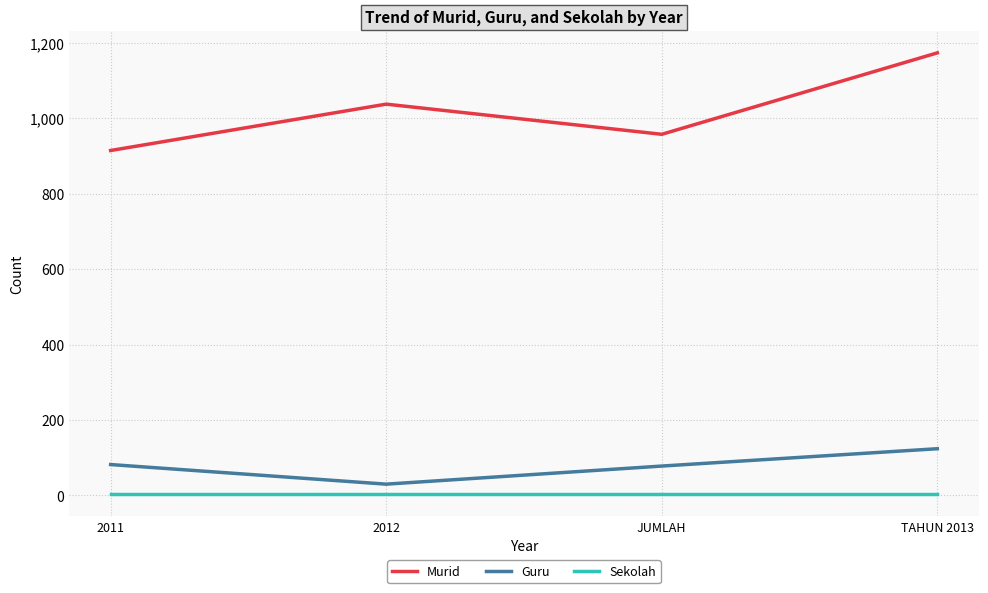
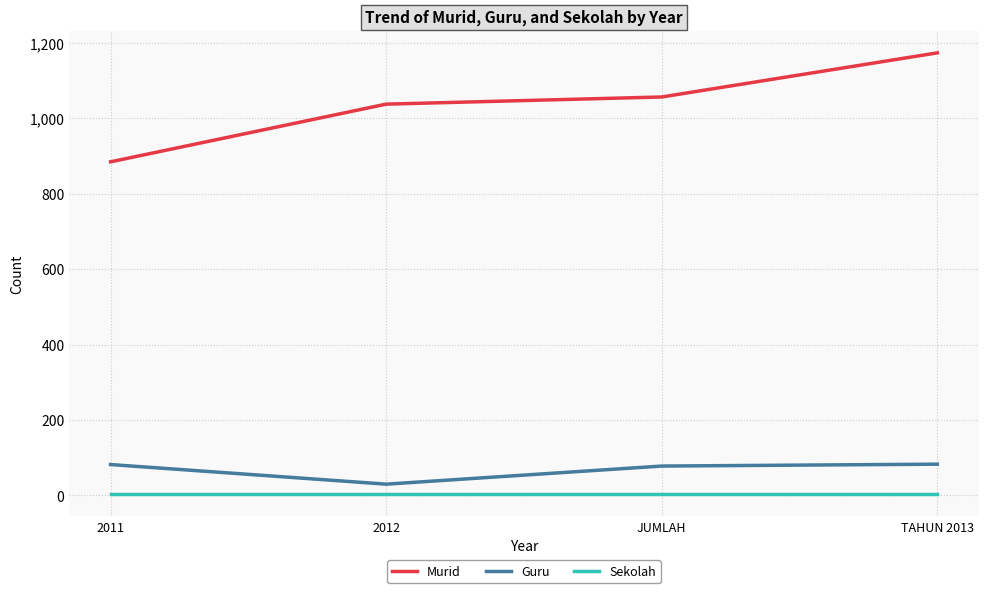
  {
    "Murid": {
-     "2011": "920",
+     "2011": "890",
      "2012": "1,040",
-     "JUMLAH": "960",
+     "JUMLAH": "1,060",
      "TAHUN 2013": "1,170"
    },
    "Guru": {
      "2011": "80",
      "2012": "30",
      "JUMLAH": "80",
-     "TAHUN 2013": "120"
+     "TAHUN 2013": "80"
    },
    "Sekolah": {
      "2011": "0",
      "2012": "0",
      "JUMLAH": "0",
      "TAHUN 2013": "0"
    }
  }
